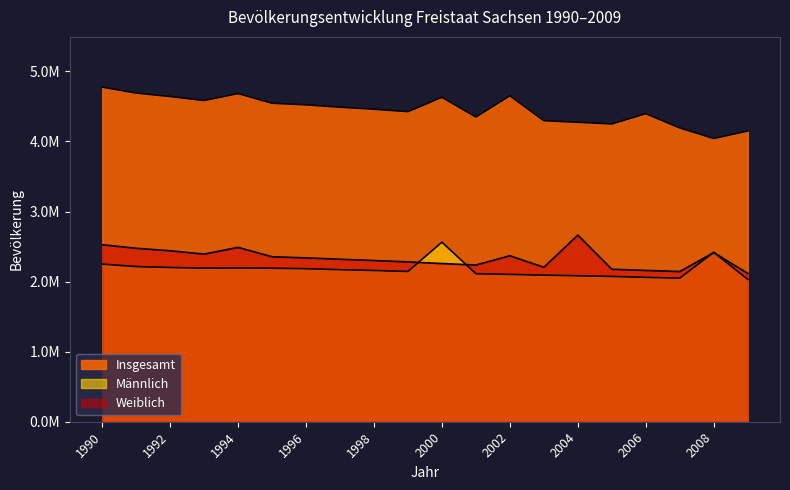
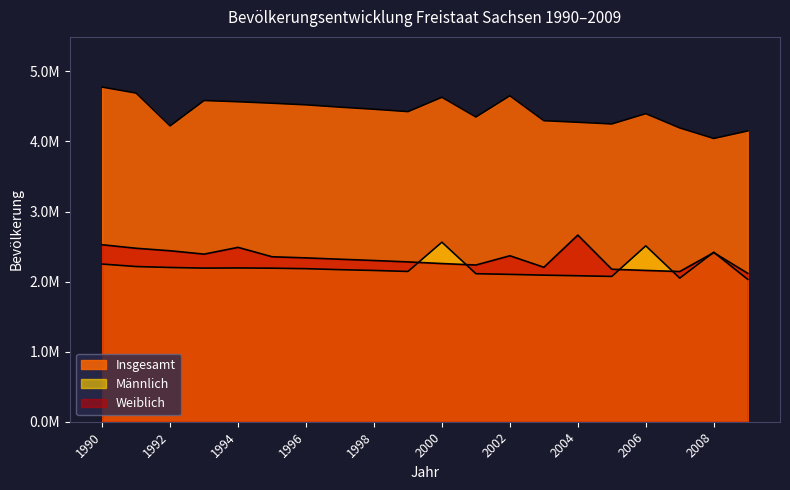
  {
    "Insgesamt": {
      "1990": 4800000,
-     "1992": 4600000,
-     "1994": 4700000,
+     "1992": 4200000,
+     "1994": 4600000,
      "1996": 4500000,
      "1998": 4500000,
      "2000": 4600000,
      "2002": 4700000,
      "2004": 4300000,
      "2006": 4400000,
      "2008": 4000000
    },
    "Männlich": {
      "1990": 2300000,
      "1992": 2200000,
      "1994": 2200000,
      "1996": 2200000,
      "1998": 2200000,
      "2000": 2600000,
      "2002": 2100000,
      "2004": 2100000,
-     "2006": 2100000
+     "2006": 2500000
    },
    "Weiblich": {
      "1990": 2500000,
      "1992": 2400000,
      "1994": 2500000,
      "1996": 2300000,
      "1998": 2300000,
      "2000": 2300000,
      "2002": 2400000,
      "2004": 2700000,
      "2006": 2200000
    }
  }
